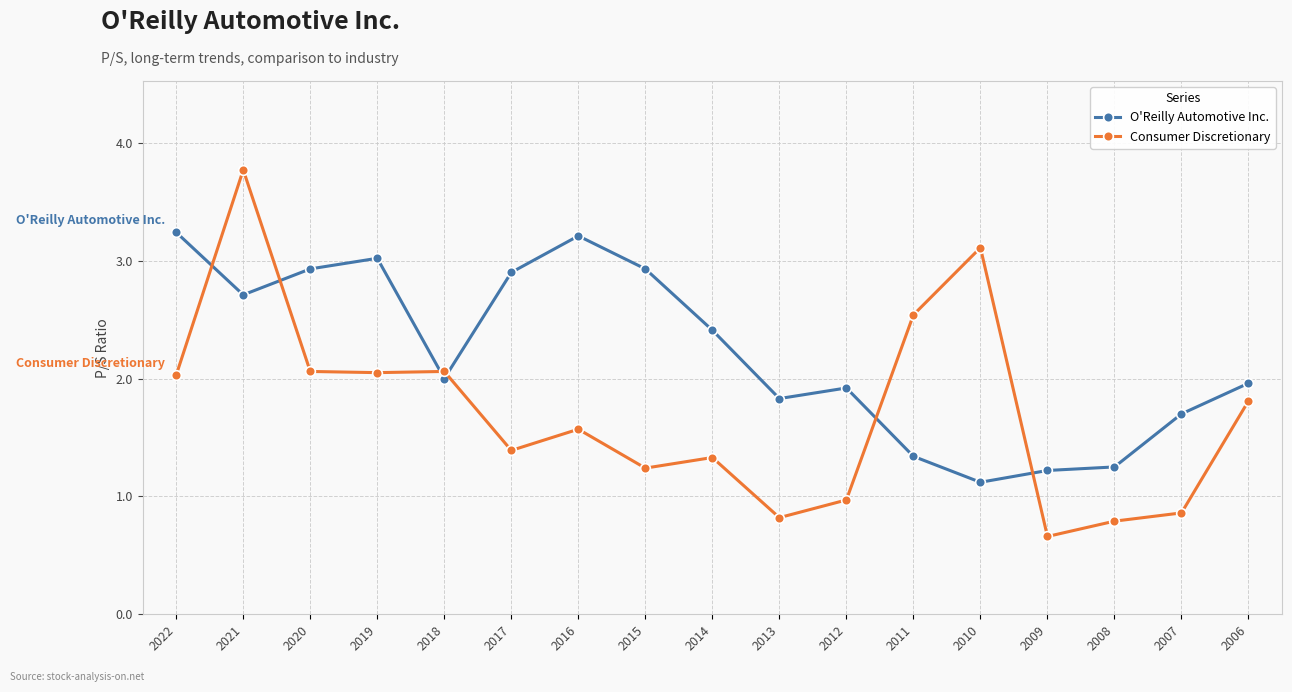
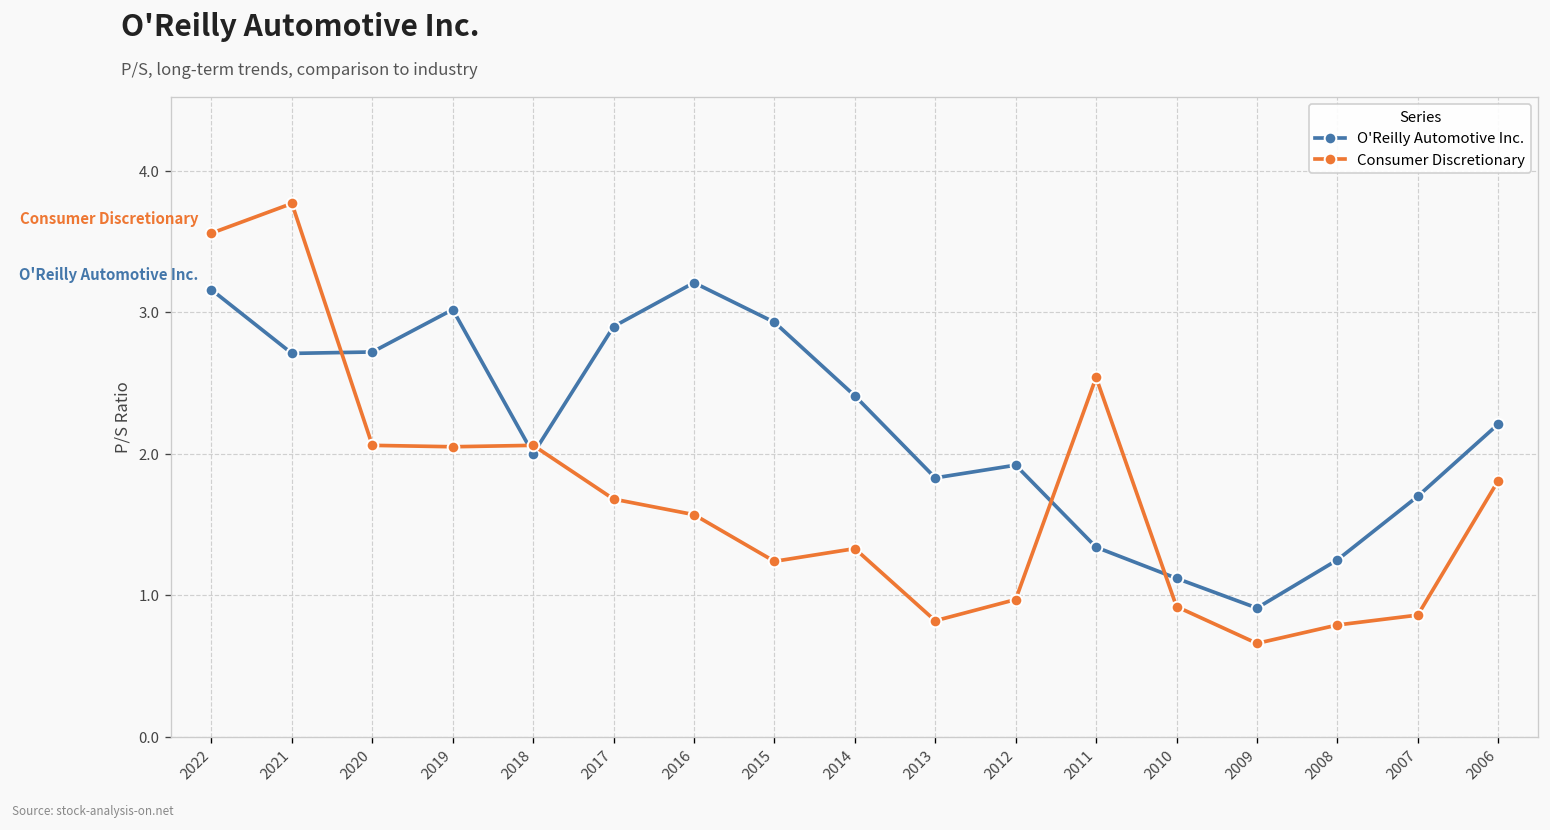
  {
    "O'Reilly Automotive Inc.": {
-     "2022": 3.24,
+     "2022": 3.16,
      "2021": 2.71,
-     "2020": 2.93,
+     "2020": 2.72,
      "2019": 3.02,
      "2018": 2.00,
      "2017": 2.90,
      "2016": 3.21,
      "2015": 2.93,
      "2014": 2.41,
      "2013": 1.83,
      "2012": 1.92,
      "2011": 1.34,
      "2010": 1.12,
-     "2009": 1.22,
+     "2009": 0.91,
      "2008": 1.25,
      "2007": 1.70,
-     "2006": 1.96
+     "2006": 2.21
    },
    "Consumer Discretionary": {
-     "2022": 2.03,
+     "2022": 3.56,
      "2021": 3.77,
      "2020": 2.06,
      "2019": 2.05,
      "2018": 2.06,
-     "2017": 1.39,
+     "2017": 1.68,
      "2016": 1.57,
      "2015": 1.24,
      "2014": 1.33,
      "2013": 0.82,
      "2012": 0.97,
      "2011": 2.54,
-     "2010": 3.11,
+     "2010": 0.92,
      "2009": 0.66,
      "2008": 0.79,
      "2007": 0.86,
      "2006": 1.81
    }
  }
